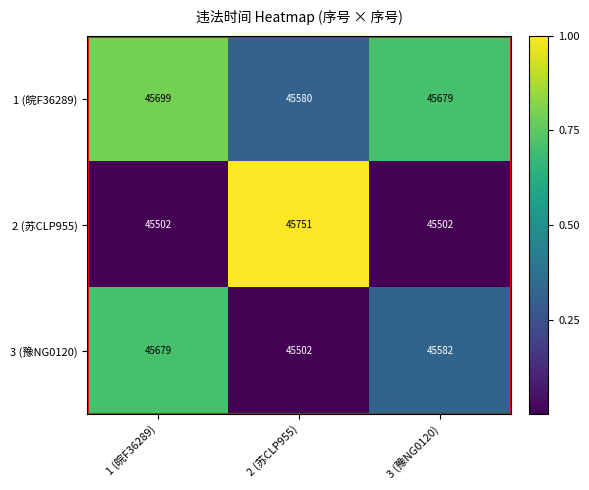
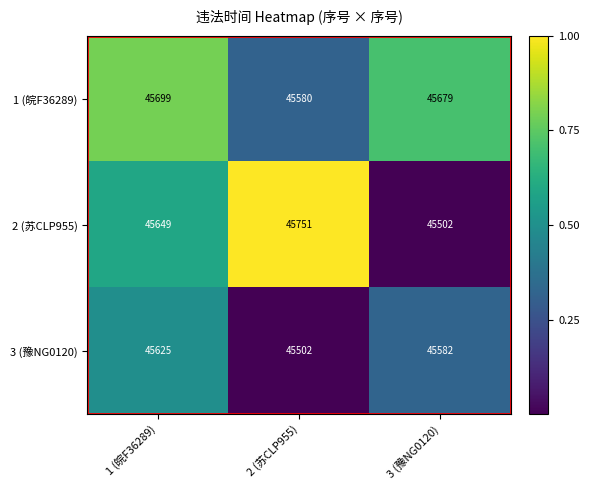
  {
    "1 (皖F36289)": {
      "1 (皖F36289)": 45699,
      "2 (苏CLP955)": 45580,
      "3 (豫NG0120)": 45679
    },
    "2 (苏CLP955)": {
-     "1 (皖F36289)": 45502,
+     "1 (皖F36289)": 45649,
      "2 (苏CLP955)": 45751,
      "3 (豫NG0120)": 45502
    },
    "3 (豫NG0120)": {
-     "1 (皖F36289)": 45679,
+     "1 (皖F36289)": 45625,
      "2 (苏CLP955)": 45502,
      "3 (豫NG0120)": 45582
    }
  }
